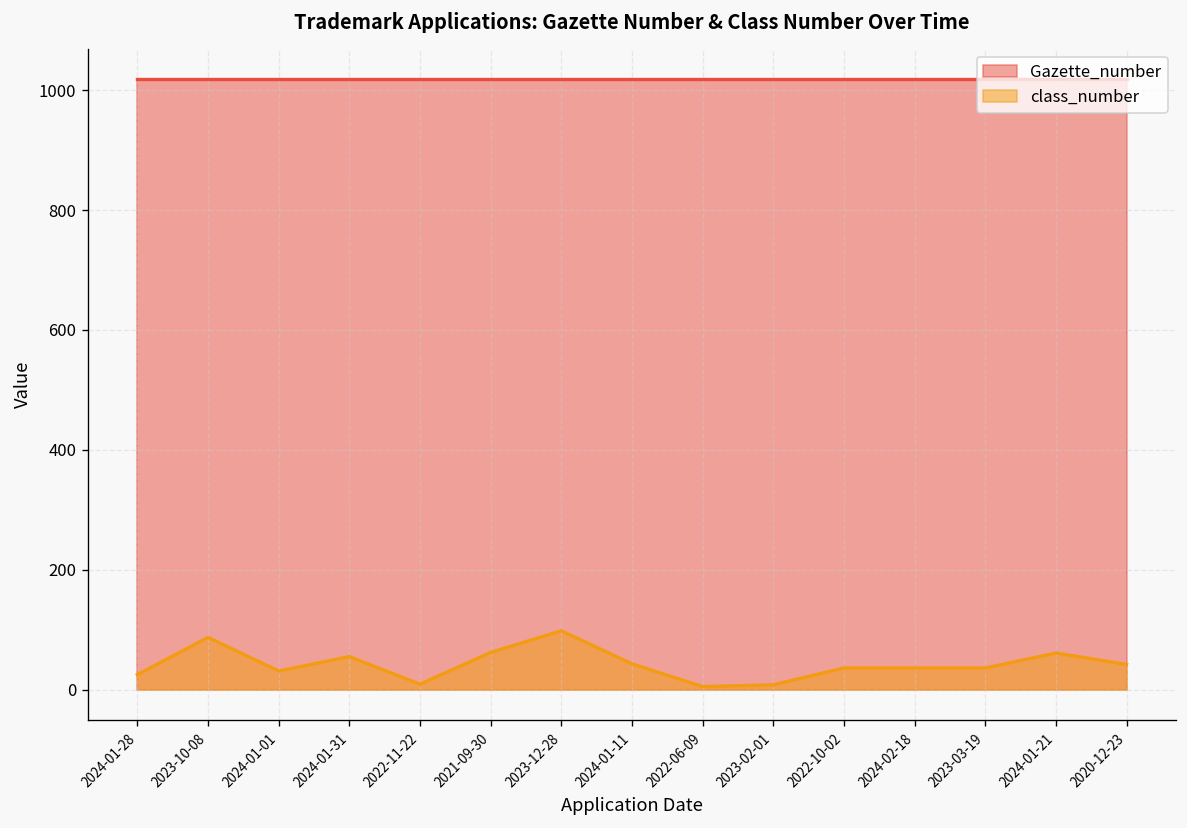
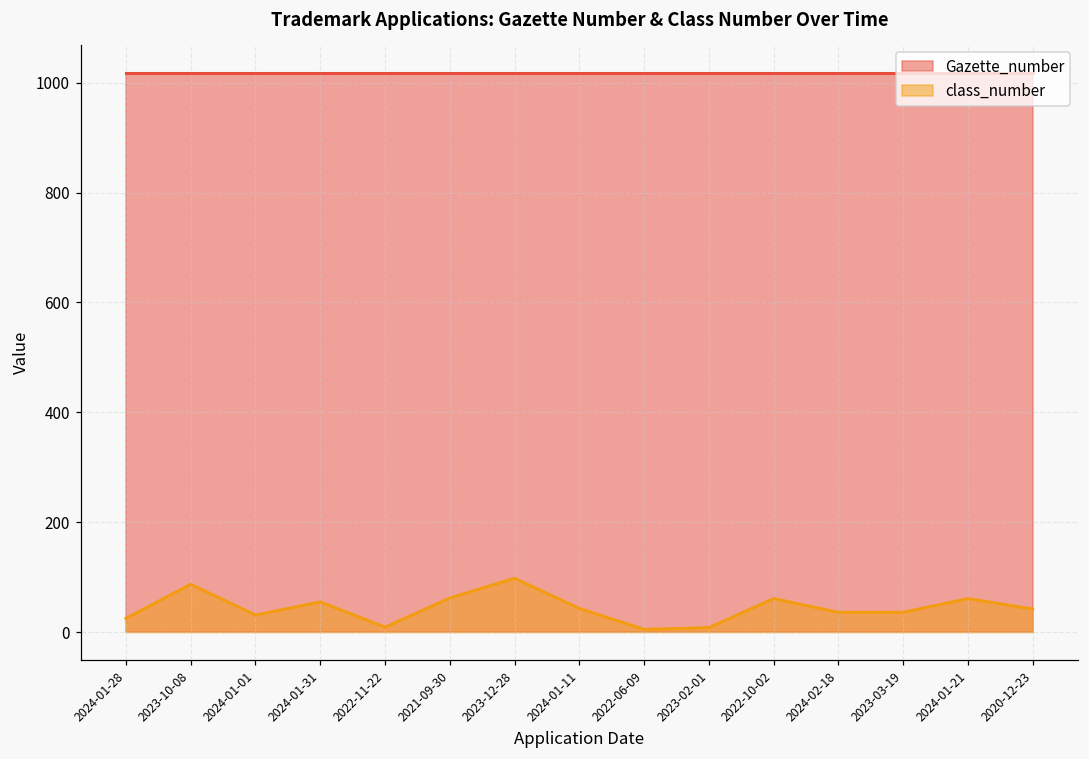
  {
    "Gazette_number": {
      "2024-01-28": 1020,
      "2023-10-08": 1020,
      "2024-01-01": 1020,
      "2024-01-31": 1020,
      "2022-11-22": 1020,
      "2021-09-30": 1020,
      "2023-12-28": 1020,
      "2024-01-11": 1020,
      "2022-06-09": 1020,
      "2023-02-01": 1020,
      "2022-10-02": 1020,
      "2024-02-18": 1020
    },
    "class_number": {
      "2024-01-28": 30,
      "2023-10-08": 90,
      "2024-01-01": 30,
      "2024-01-31": 60,
      "2022-11-22": 10,
      "2021-09-30": 60,
      "2023-12-28": 100,
      "2024-01-11": 40,
      "2022-06-09": 10,
      "2023-02-01": 10,
-     "2022-10-02": 40,
+     "2022-10-02": 60,
      "2024-02-18": 40,
      "2023-03-19": 40,
      "2024-01-21": 60,
      "2020-12-23": 40
    }
  }
